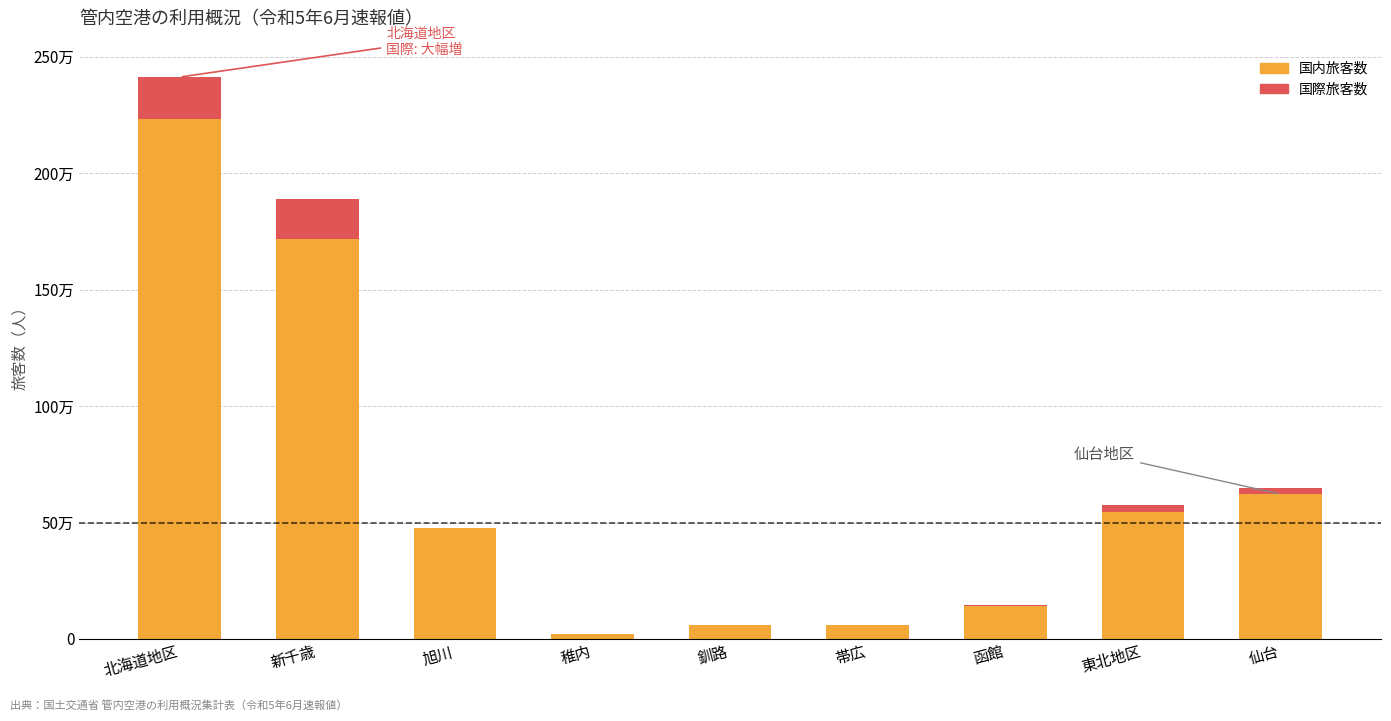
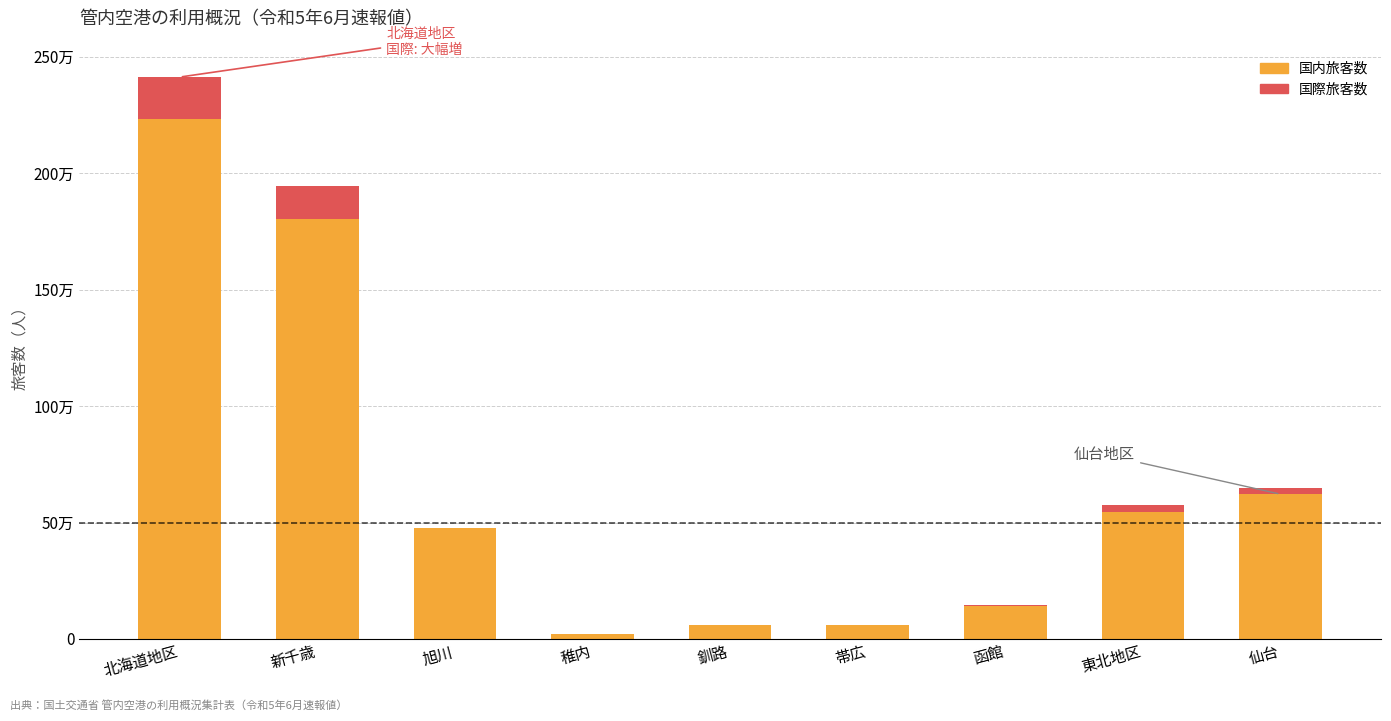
  {
    "国内旅客数": {
      "北海道地区": "223万",
-     "新千歳": "172万",
+     "新千歳": "181万",
      "旭川": "48万",
      "稚内": "2万",
      "釧路": "6万",
      "帯広": "6万",
      "函館": "14万",
      "東北地区": "55万",
      "仙台": "62万"
    },
    "国際旅客数": {
      "北海道地区": "18万",
-     "新千歳": "17万",
+     "新千歳": "14万",
      "稚内": "0万",
      "釧路": "0万",
      "帯広": "0万",
      "東北地区": "3万",
      "仙台": "3万"
    }
  }
